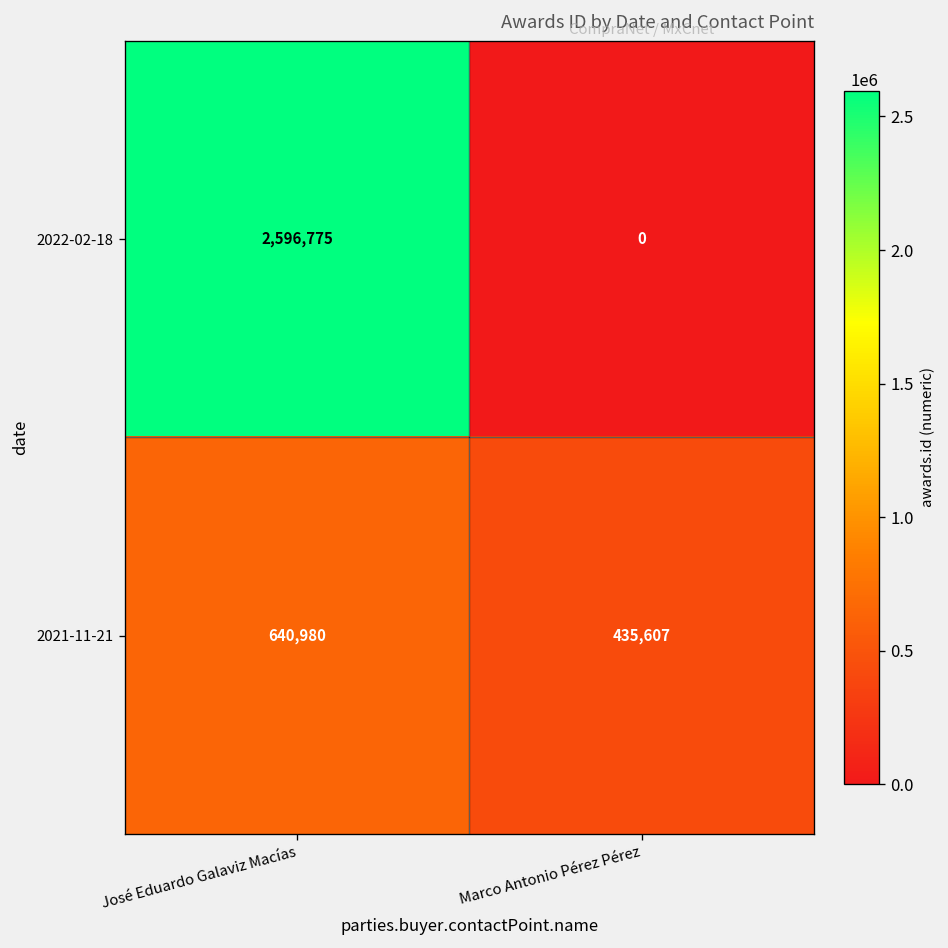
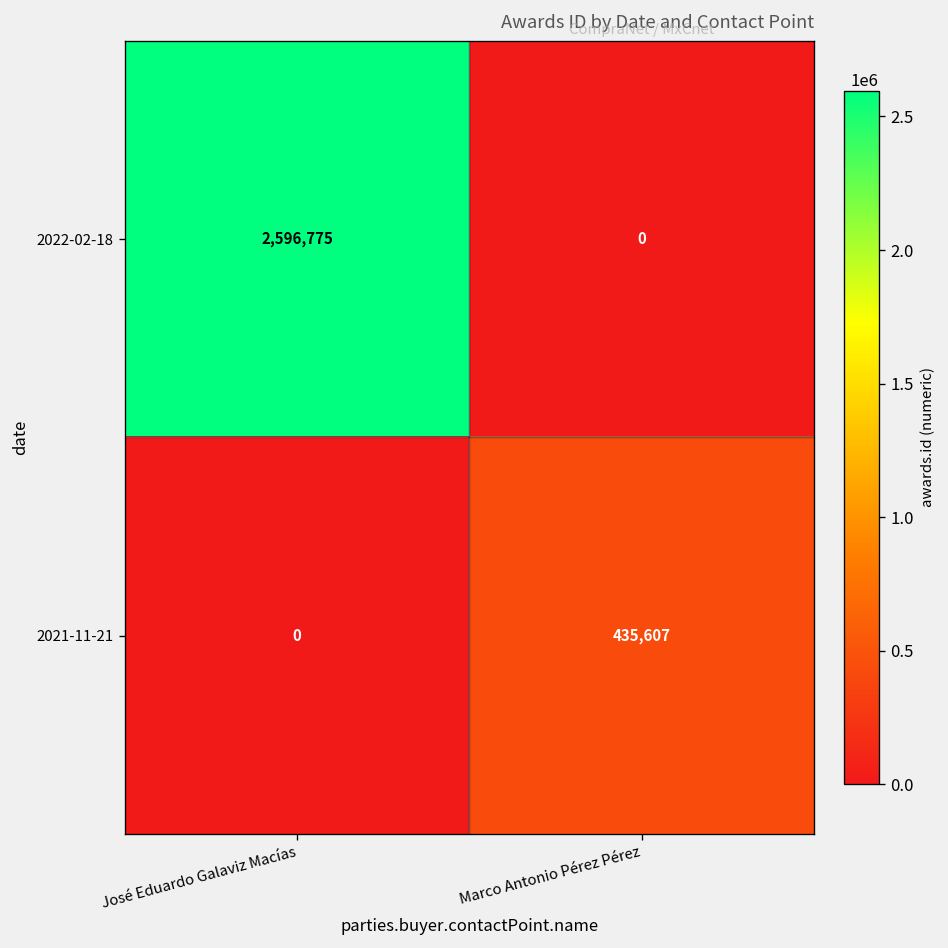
  {
    "2022-02-18": {
      "José Eduardo Galaviz Macías": "2,596,775",
      "Marco Antonio Pérez Pérez": "0"
    },
    "2021-11-21": {
-     "José Eduardo Galaviz Macías": "640,980",
+     "José Eduardo Galaviz Macías": "0",
      "Marco Antonio Pérez Pérez": "435,607"
    }
  }
